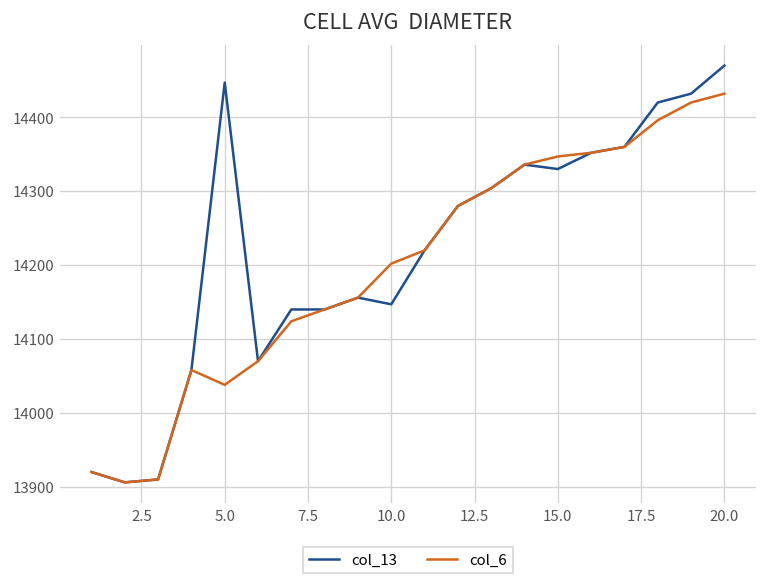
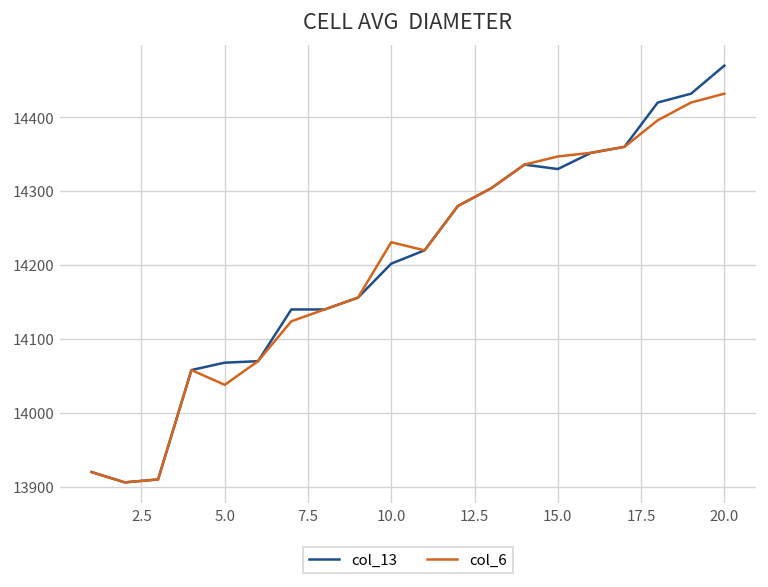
  {
    "col_13": {
-     "5.0": 14450,
-     "10.0": 14150,
+     "5.0": 14070,
+     "10.0": 14200,
      "15.0": 14330,
      "20.0": 14470
    },
    "col_6": {
      "5.0": 14040,
-     "10.0": 14200,
+     "10.0": 14230,
      "15.0": 14350,
      "20.0": 14430
    }
  }
